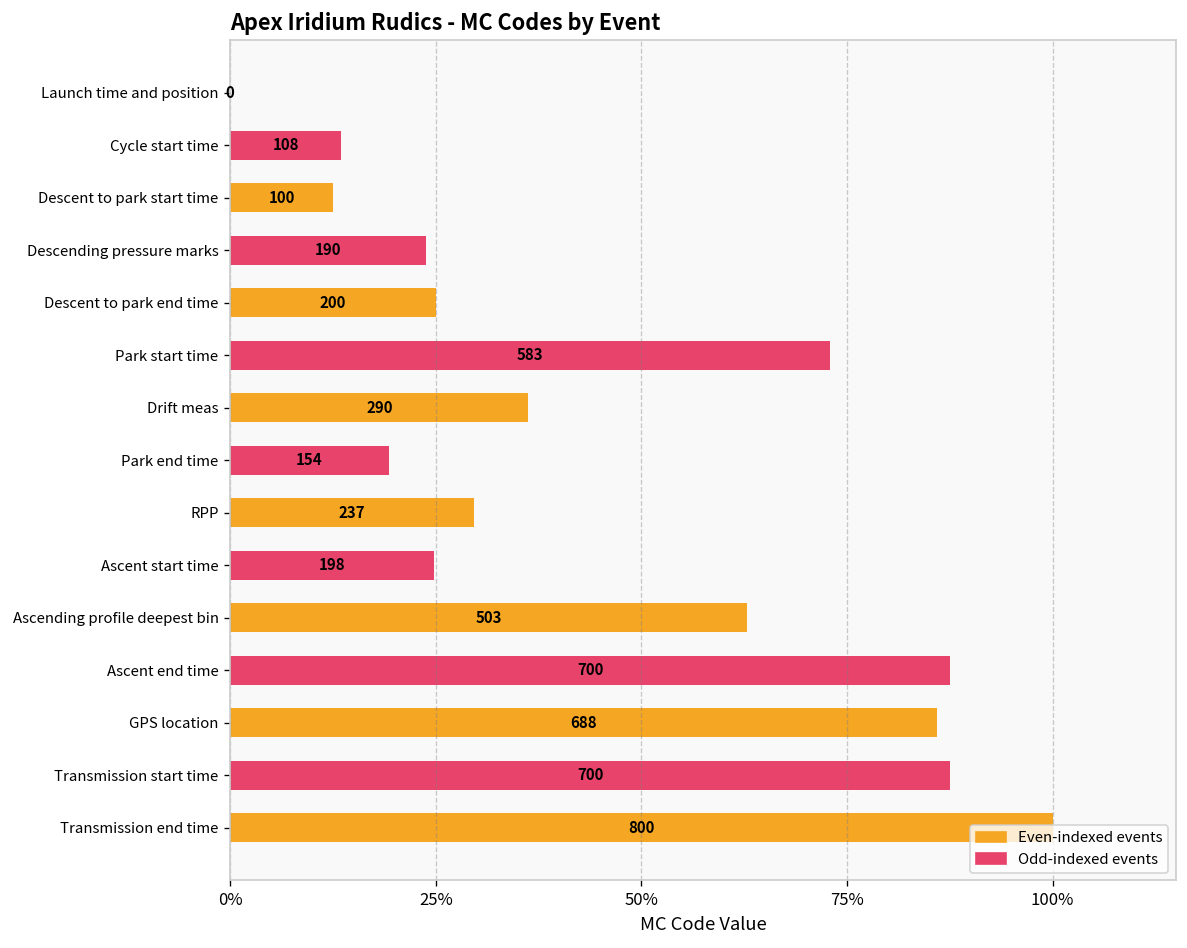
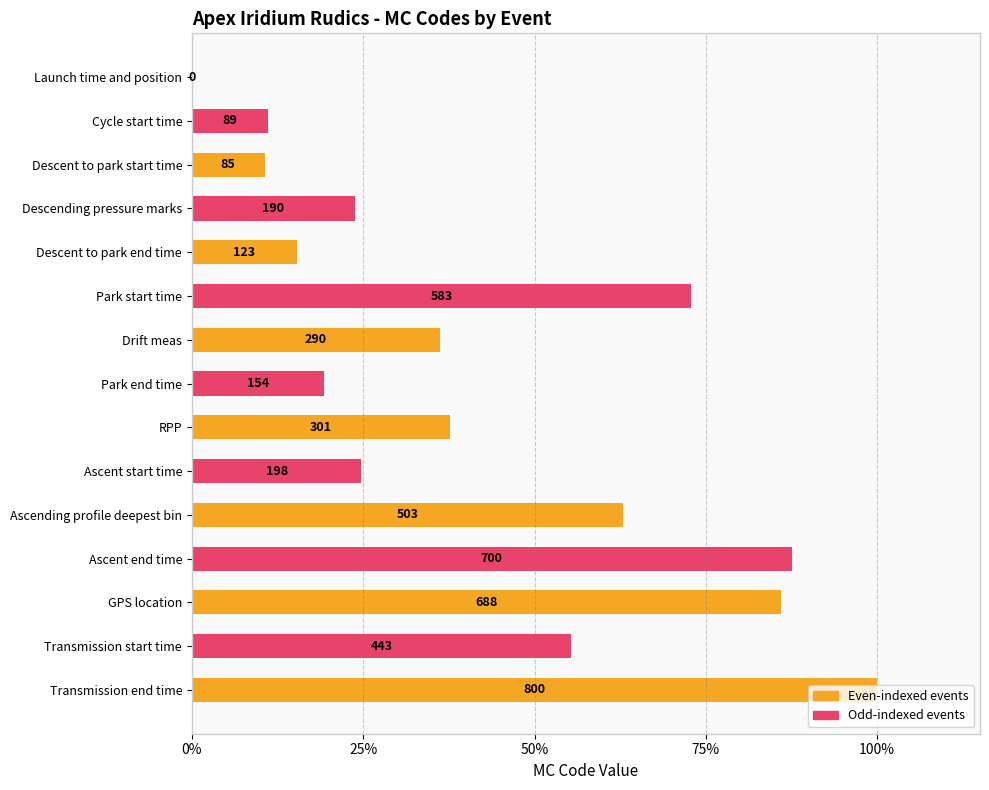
  {
    "Launch time and position": 0,
-   "Cycle start time": 108,
-   "Descent to park start time": 100,
-   "Descent to park end time": 200,
-   "RPP": 237,
-   "Transmission start time": 700
+   "Cycle start time": 89,
+   "Descent to park start time": 85,
+   "Descent to park end time": 123,
+   "RPP": 301,
+   "Transmission start time": 443
  }
